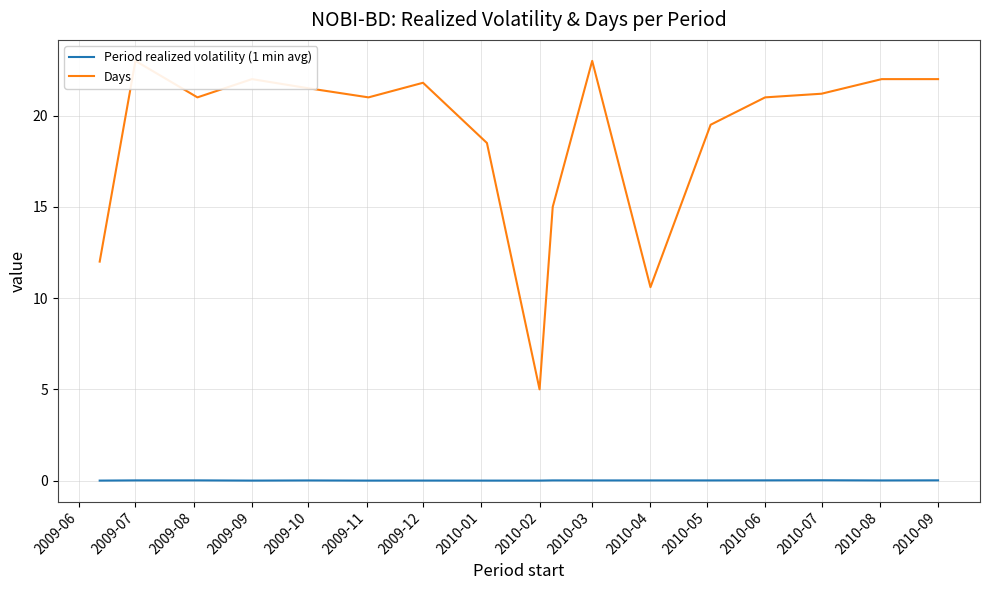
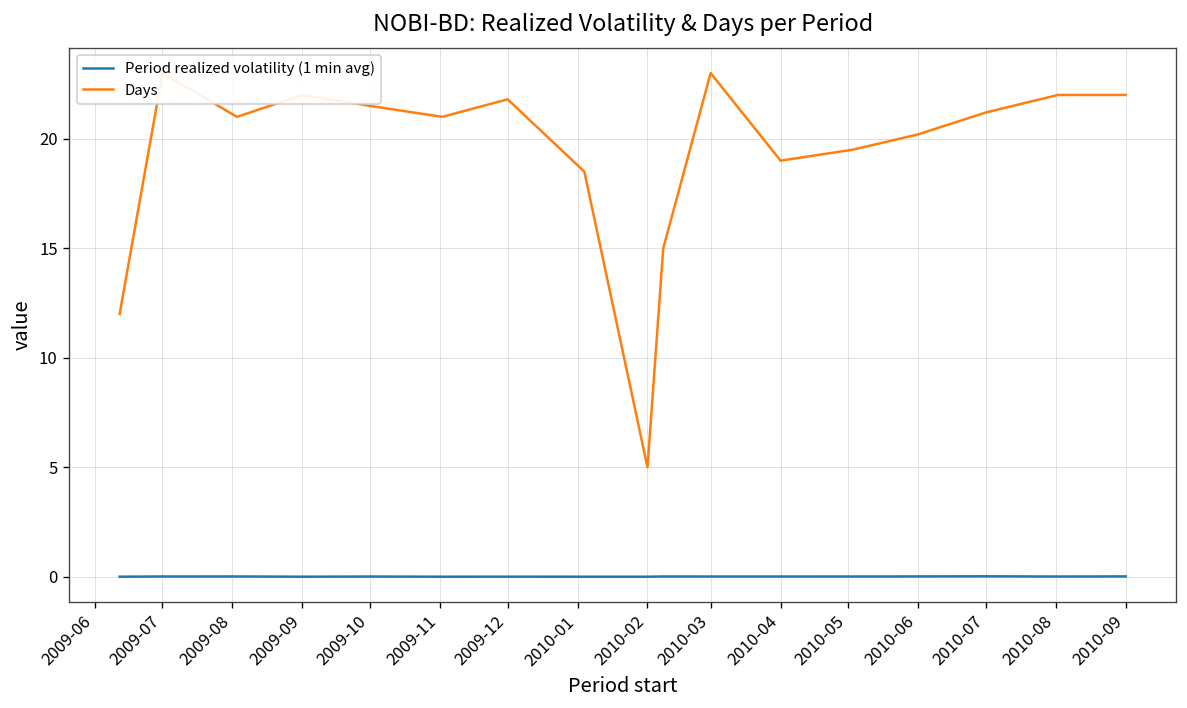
  {
    "Period realized volatility (1 min avg)": {
      "2009-07": 0.0,
      "2009-09": 0.0,
      "2009-10": 0.0,
      "2009-12": 0.0,
      "2010-02": 0.0,
      "2010-03": 0.0,
      "2010-04": 0.0,
      "2010-06": 0.0,
      "2010-07": 0.0,
      "2010-09": 0.0
    },
    "Days": {
      "2009-12": 21.8,
      "2010-02": 5.0,
      "2010-03": 23.0,
-     "2010-04": 10.6,
-     "2010-06": 21.0,
+     "2010-04": 19.0,
+     "2010-06": 20.2,
      "2010-07": 21.2,
      "2010-09": 22.0
    }
  }
